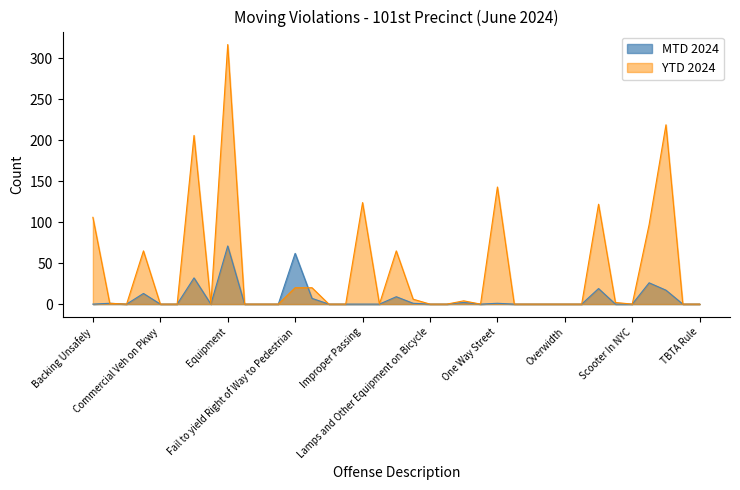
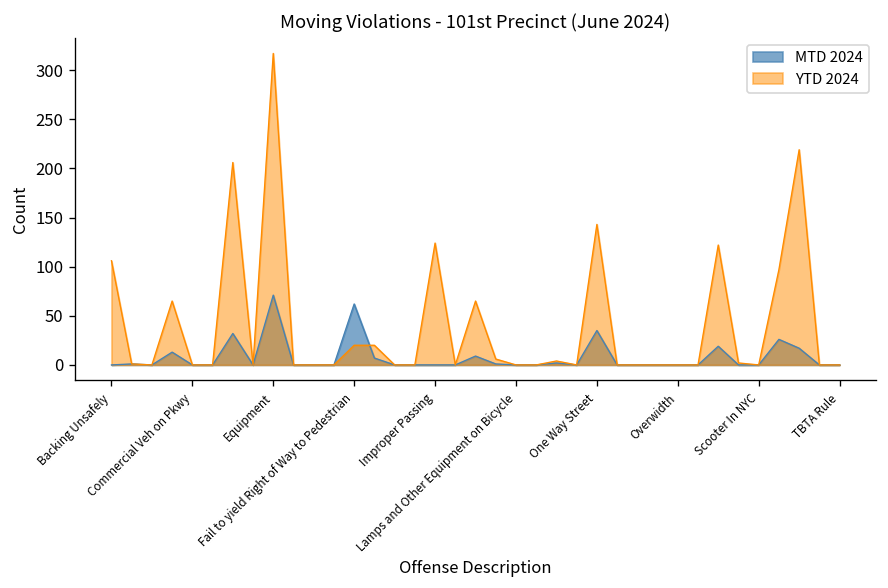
  {
    "MTD 2024": {
      "Backing Unsafely": 0,
      "Equipment": 70,
      "Fail to yield Right of Way to Pedestrian": 60,
      "Improper Passing": 0,
-     "One Way Street": 0
+     "One Way Street": 40
    },
    "YTD 2024": {
      "Backing Unsafely": 110,
      "Equipment": 320,
      "Fail to yield Right of Way to Pedestrian": 20,
      "Improper Passing": 120,
      "One Way Street": 140
    }
  }
